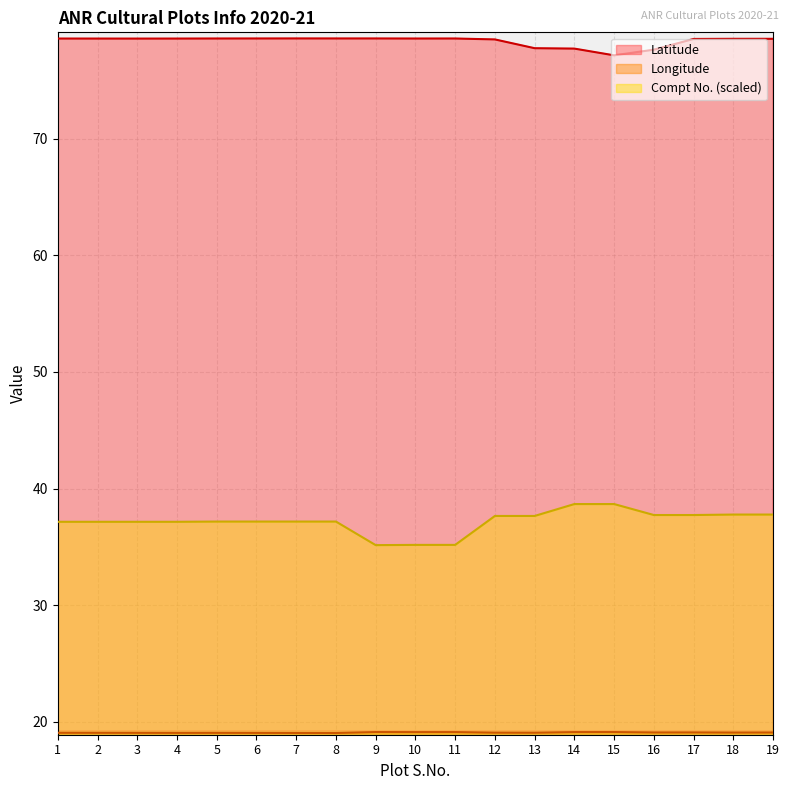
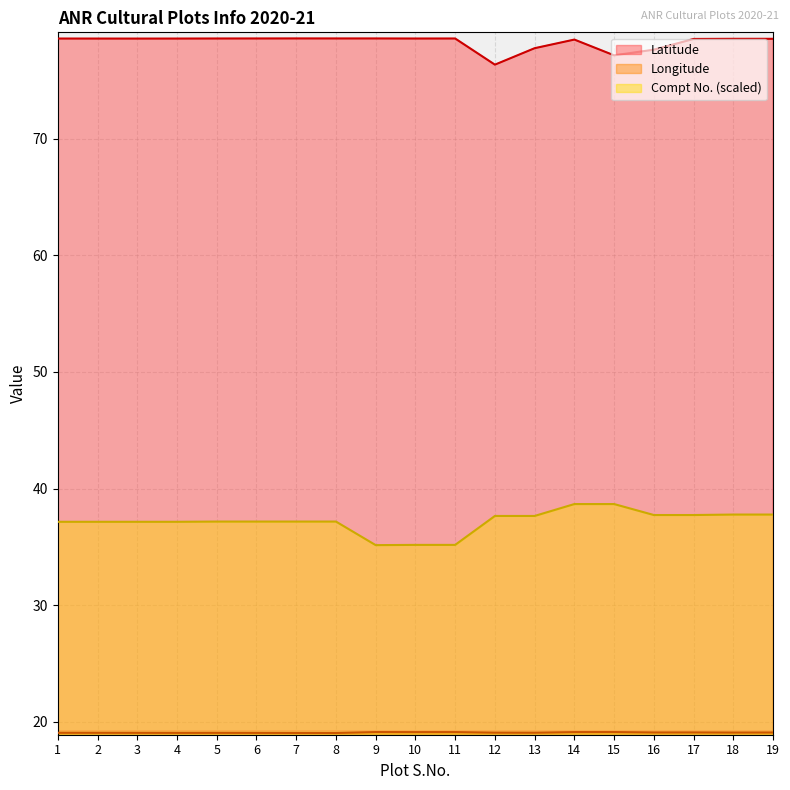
  {
    "Latitude": {
      "1": 78.6,
      "2": 78.6,
      "3": 78.6,
      "4": 78.6,
      "5": 78.6,
      "6": 78.6,
      "7": 78.6,
      "8": 78.6,
      "9": 78.6,
      "10": 78.6,
      "11": 78.6,
-     "12": 78.5,
+     "12": 76.3,
      "13": 77.7,
-     "14": 77.7,
+     "14": 78.5,
      "19": 78.5
    }
  }
